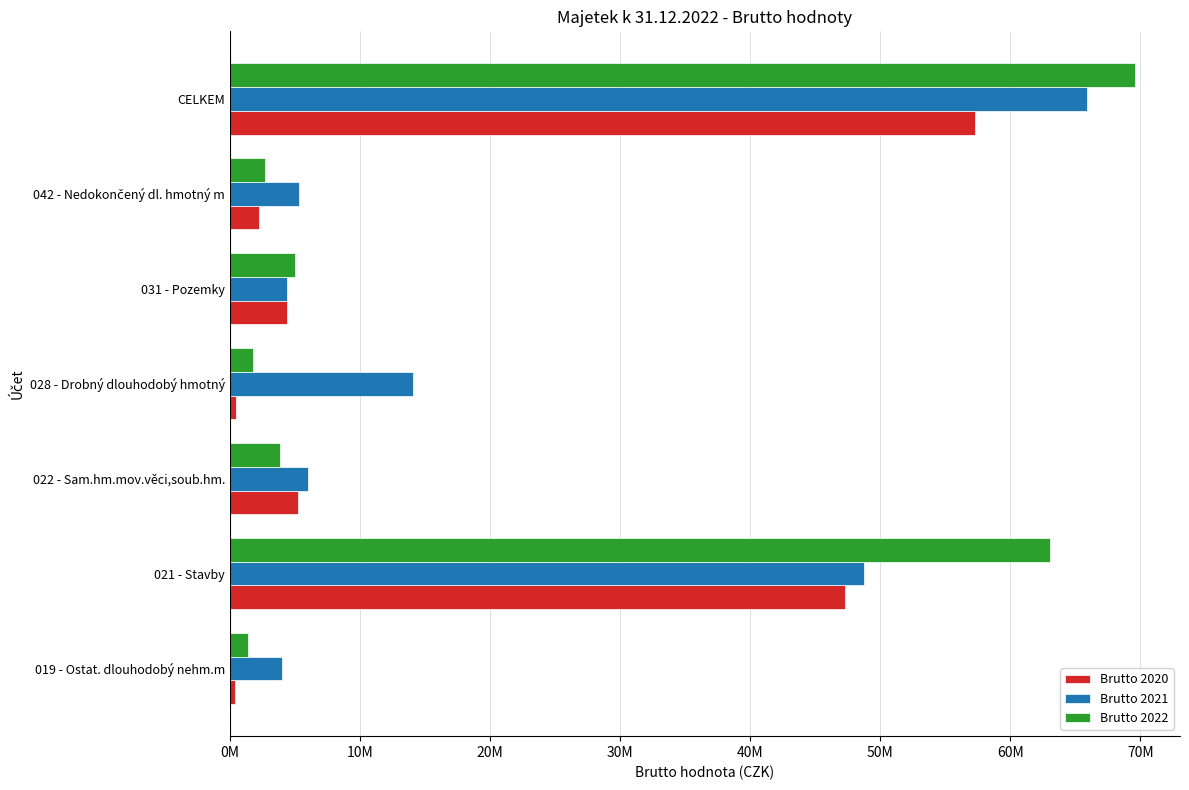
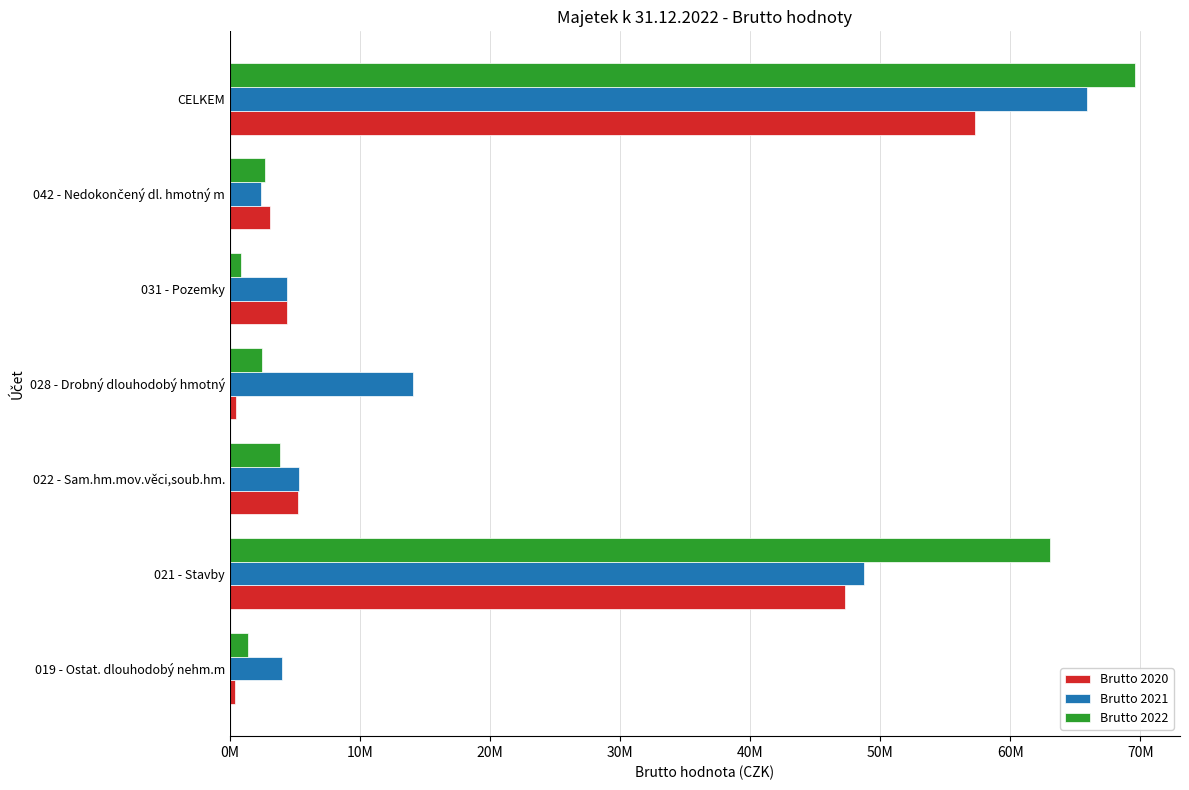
  {
    "Brutto 2020": {
      "CELKEM": 57300000,
-     "042 - Nedokončený dl. hmotný m": 2200000,
+     "042 - Nedokončený dl. hmotný m": 3100000,
      "031 - Pozemky": 4400000,
      "028 - Drobný dlouhodobý hmotný": 500000,
      "022 - Sam.hm.mov.věci,soub.hm.": 5200000,
      "021 - Stavby": 47300000,
      "019 - Ostat. dlouhodobý nehm.m": 400000
    },
    "Brutto 2021": {
      "CELKEM": 65900000,
-     "042 - Nedokončený dl. hmotný m": 5300000,
+     "042 - Nedokončený dl. hmotný m": 2400000,
      "031 - Pozemky": 4400000,
      "028 - Drobný dlouhodobý hmotný": 14100000,
-     "022 - Sam.hm.mov.věci,soub.hm.": 6000000,
+     "022 - Sam.hm.mov.věci,soub.hm.": 5300000,
      "021 - Stavby": 48700000,
      "019 - Ostat. dlouhodobý nehm.m": 4000000
    },
    "Brutto 2022": {
      "CELKEM": 69600000,
      "042 - Nedokončený dl. hmotný m": 2700000,
-     "031 - Pozemky": 5000000,
-     "028 - Drobný dlouhodobý hmotný": 1800000,
+     "031 - Pozemky": 900000,
+     "028 - Drobný dlouhodobý hmotný": 2400000,
      "022 - Sam.hm.mov.věci,soub.hm.": 3800000,
      "021 - Stavby": 63100000,
      "019 - Ostat. dlouhodobý nehm.m": 1400000
    }
  }
